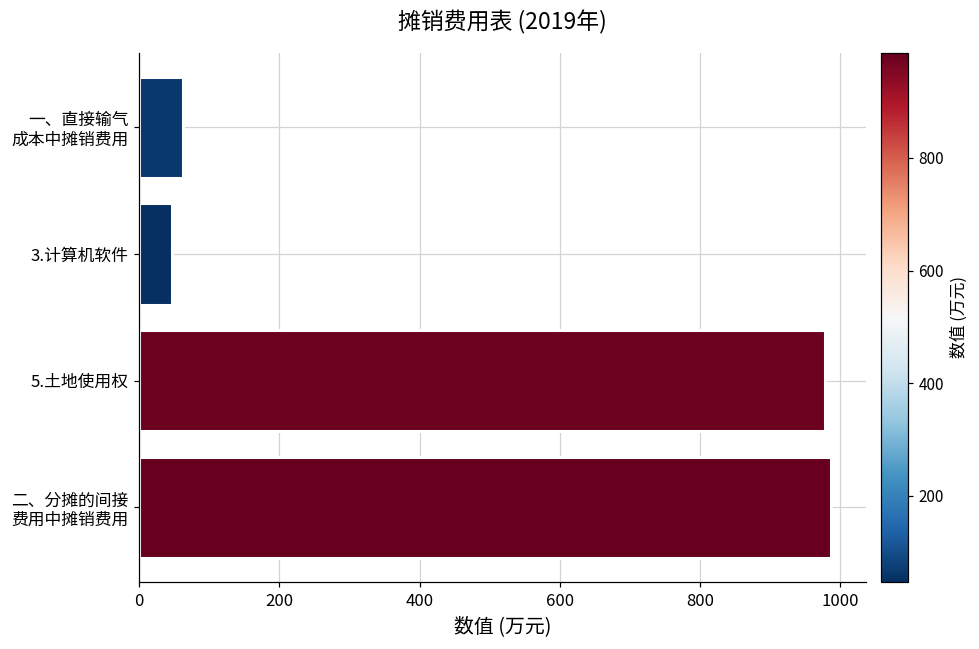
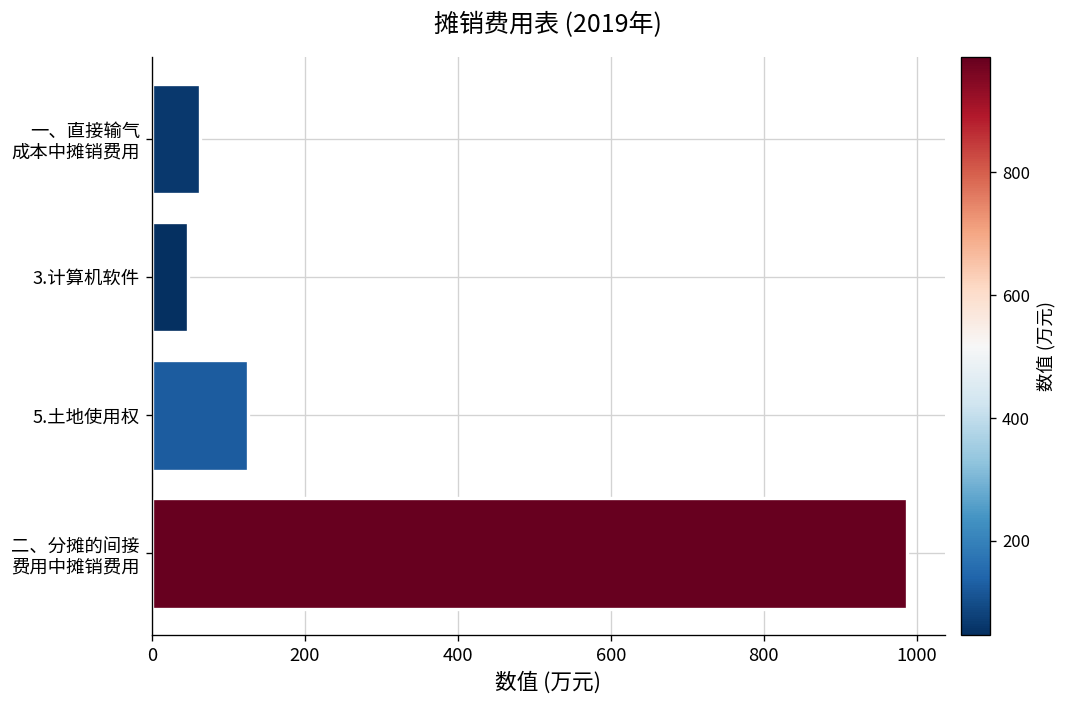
  {
    "一、直接输气 成本中摊销费用": 60,
    "3.计算机软件": 50,
-   "5.土地使用权": 980,
+   "5.土地使用权": 130,
    "二、分摊的间接 费用中摊销费用": 990
  }
